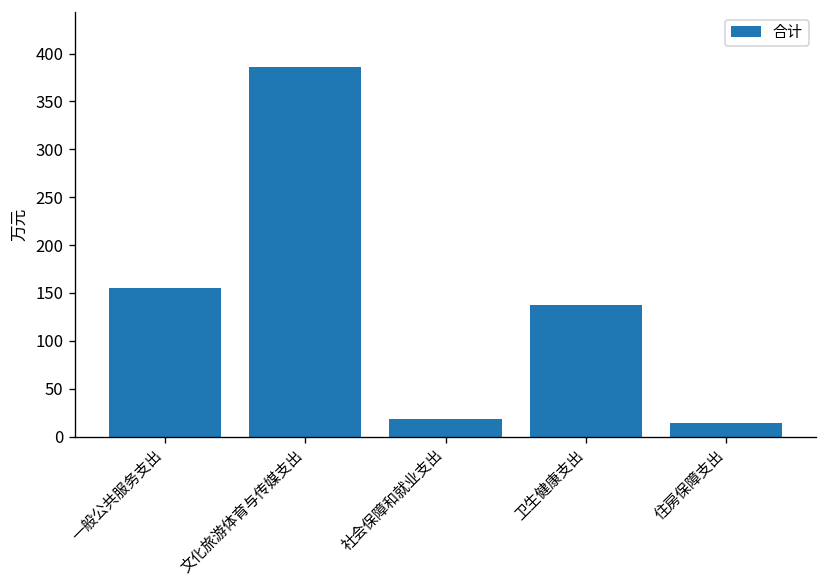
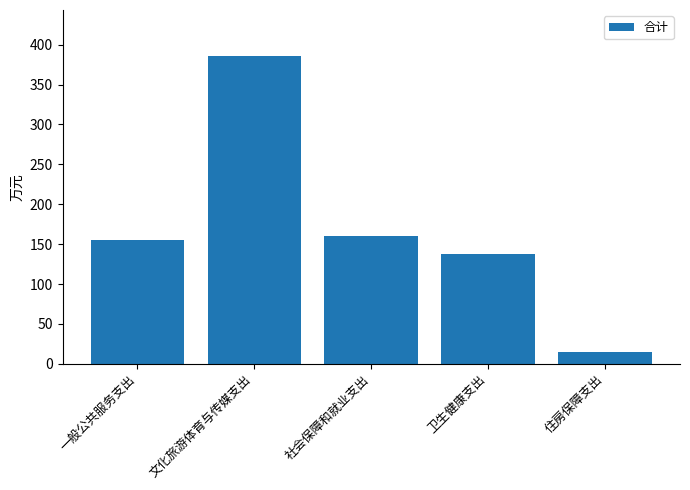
  {
    "一般公共服务支出": 160,
    "文化旅游体育与传媒支出": 390,
-   "社会保障和就业支出": 20,
+   "社会保障和就业支出": 160,
    "卫生健康支出": 140,
    "住房保障支出": 10
  }
